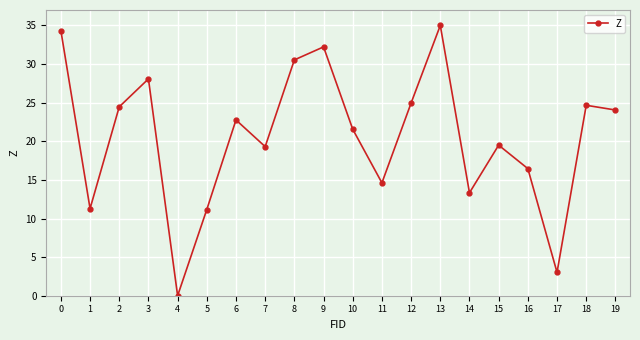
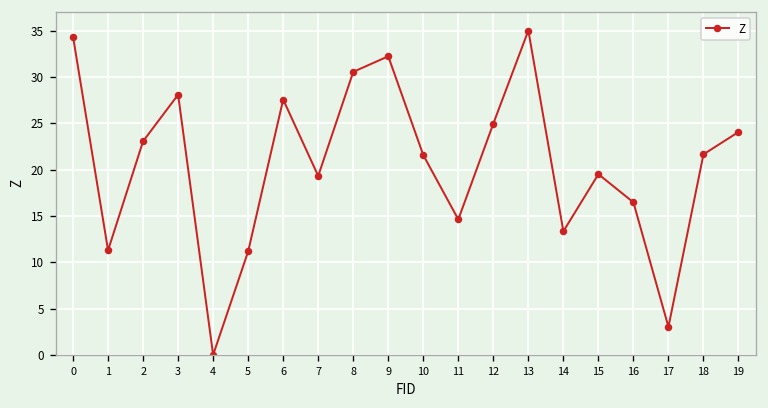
  {
    "0": 34,
    "1": 11,
-   "2": 24,
+   "2": 23,
    "3": 28,
    "4": 0,
    "5": 11,
-   "6": 23,
+   "6": 28,
    "7": 19,
    "8": 31,
    "9": 32,
    "10": 22,
    "11": 15,
    "12": 25,
    "13": 35,
    "14": 13,
    "15": 19,
    "16": 16,
    "17": 3,
-   "18": 25,
+   "18": 22,
    "19": 24
  }
